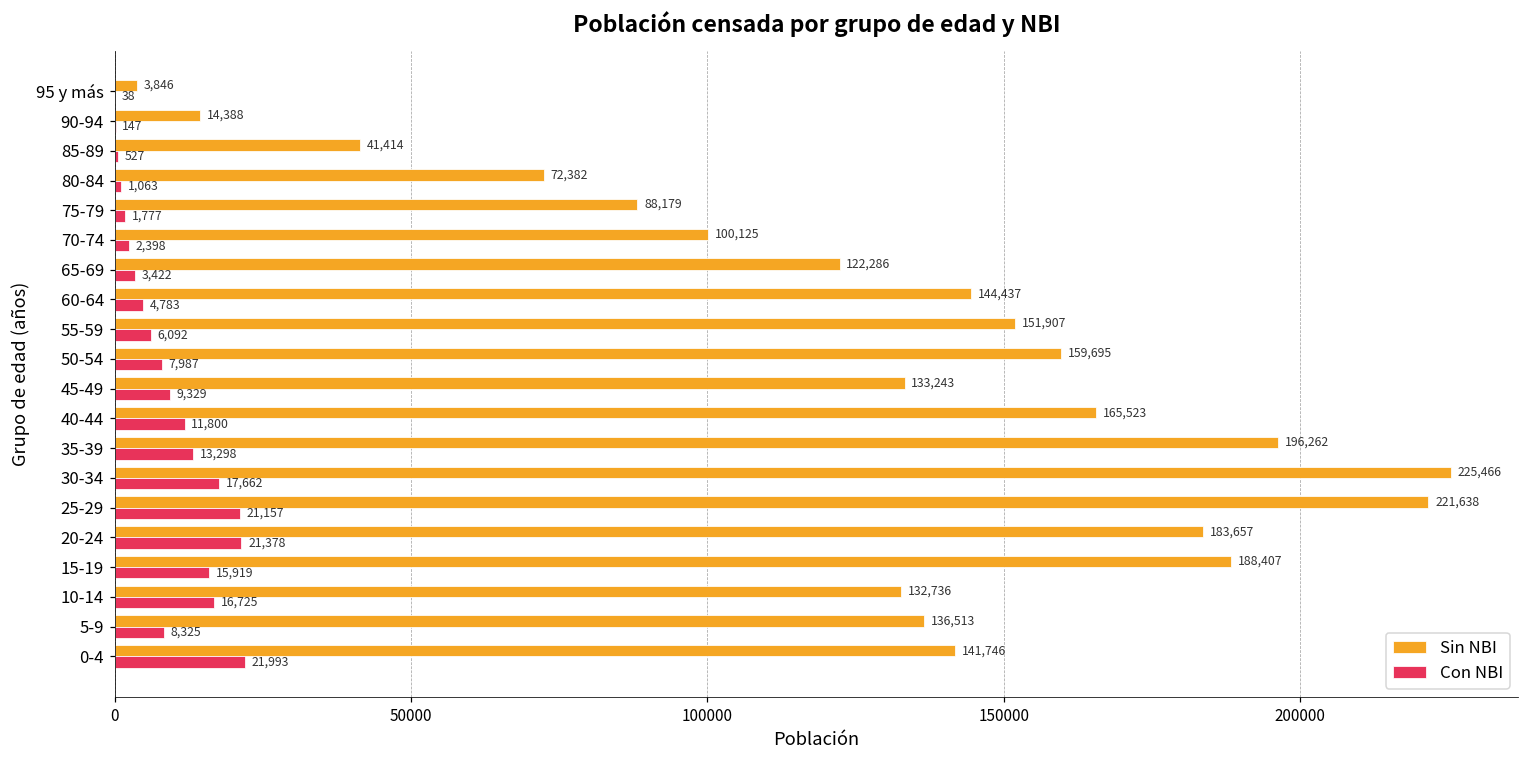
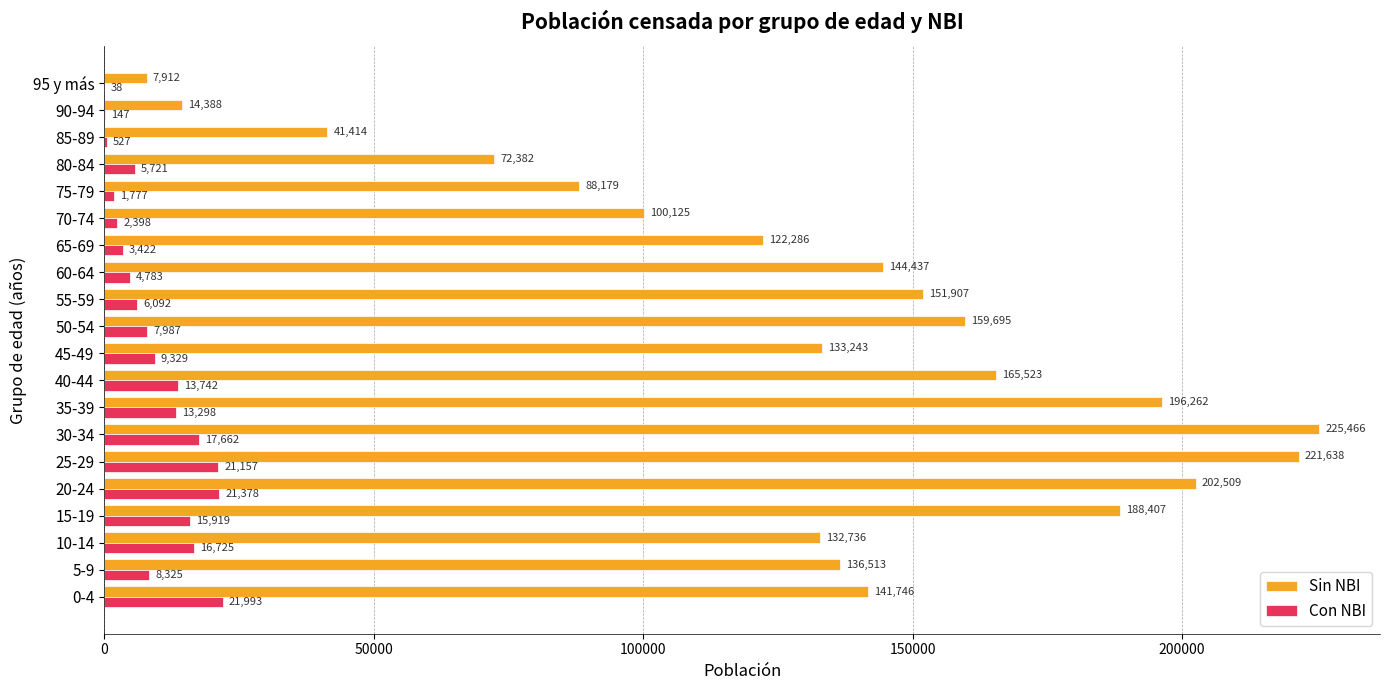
  {
    "Sin NBI": {
-     "95 y más": "3,846",
+     "95 y más": "7,912",
      "90-94": "14,388",
      "85-89": "41,414",
      "80-84": "72,382",
      "75-79": "88,179",
      "70-74": "100,125",
      "65-69": "122,286",
      "60-64": "144,437",
      "55-59": "151,907",
      "50-54": "159,695",
      "45-49": "133,243",
      "40-44": "165,523",
      "35-39": "196,262",
      "30-34": "225,466",
      "25-29": "221,638",
-     "20-24": "183,657",
+     "20-24": "202,509",
      "15-19": "188,407",
      "10-14": "132,736",
      "5-9": "136,513",
      "0-4": "141,746"
    },
    "Con NBI": {
      "95 y más": "38",
      "90-94": "147",
      "85-89": "527",
-     "80-84": "1,063",
+     "80-84": "5,721",
      "75-79": "1,777",
      "70-74": "2,398",
      "65-69": "3,422",
      "60-64": "4,783",
      "55-59": "6,092",
      "50-54": "7,987",
      "45-49": "9,329",
-     "40-44": "11,800",
+     "40-44": "13,742",
      "35-39": "13,298",
      "30-34": "17,662",
      "25-29": "21,157",
      "20-24": "21,378",
      "15-19": "15,919",
      "10-14": "16,725",
      "5-9": "8,325",
      "0-4": "21,993"
    }
  }
